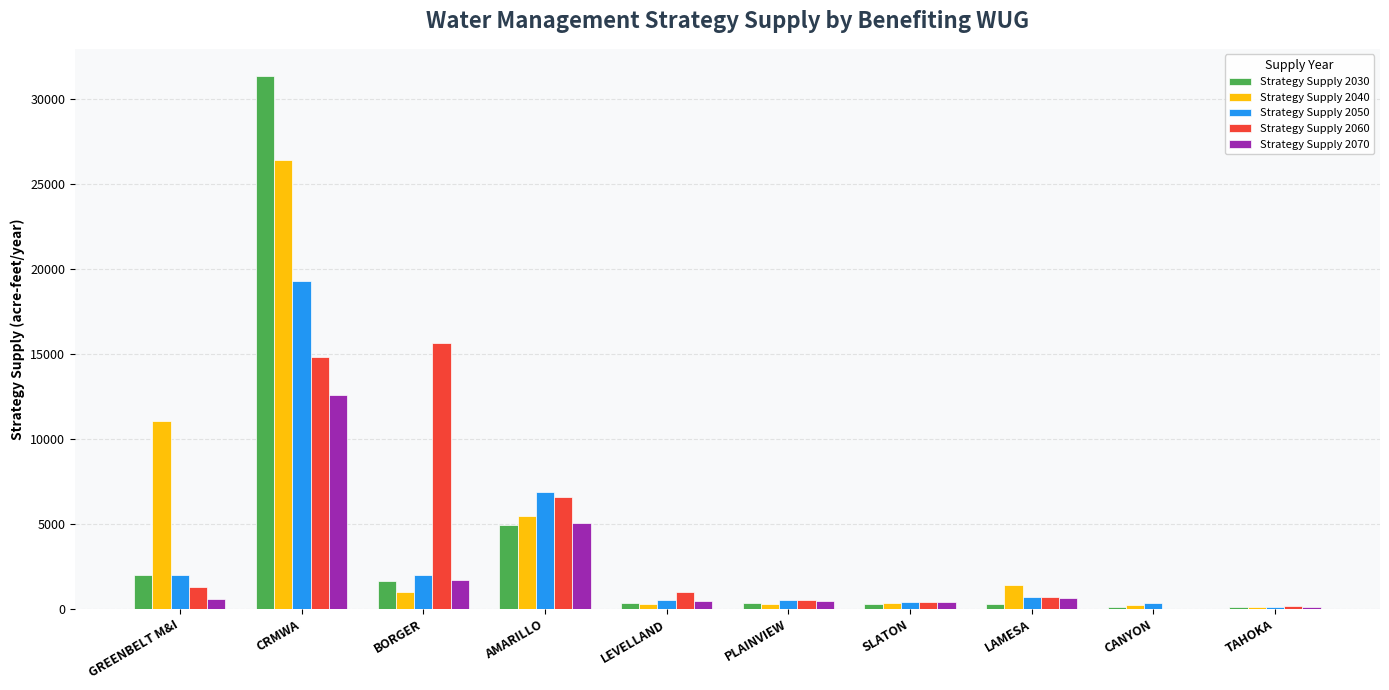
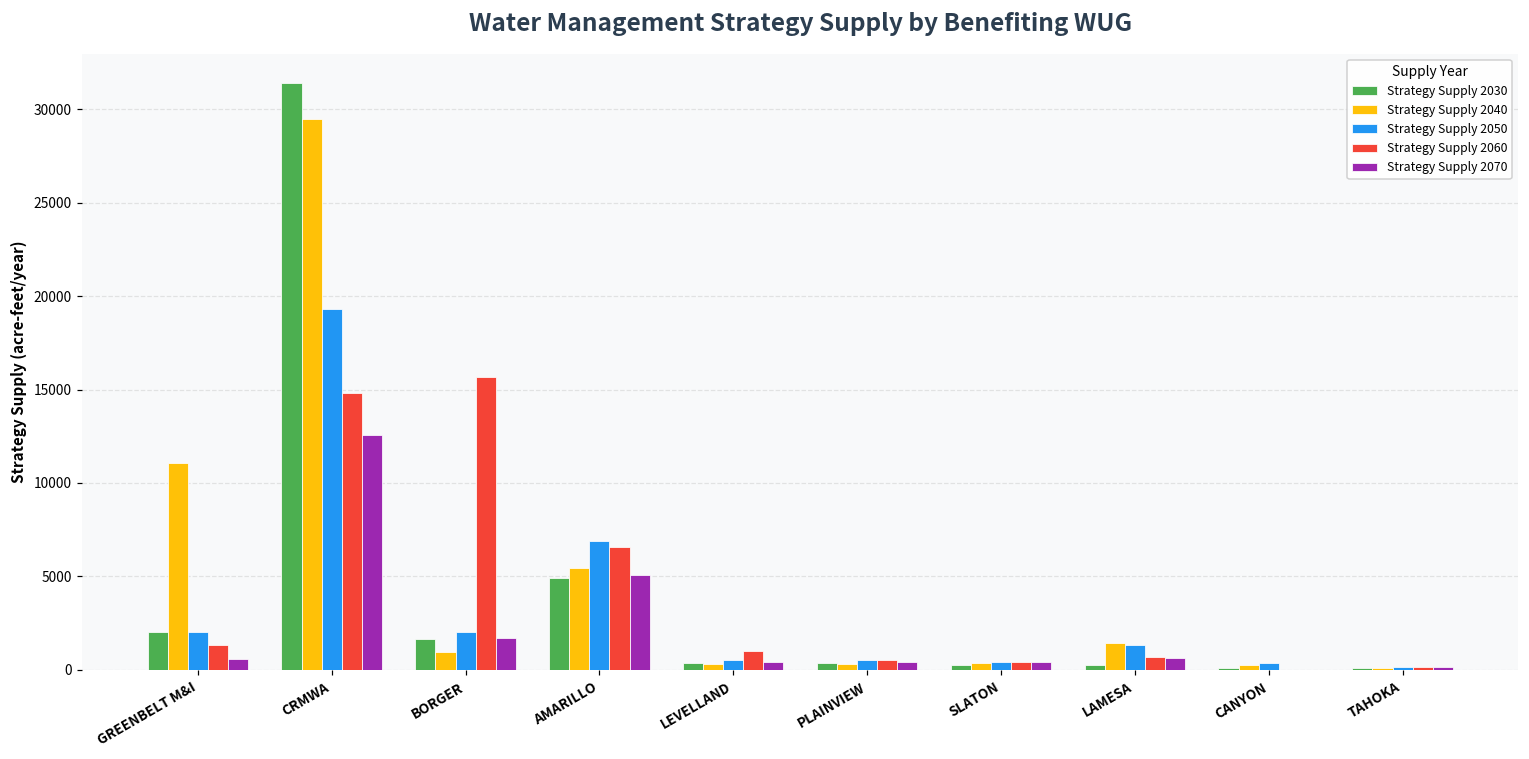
  {
    "Strategy Supply 2030": {
      "GREENBELT M&I": 2000,
      "CRMWA": 31400,
      "BORGER": 1600,
      "AMARILLO": 4900,
      "LEVELLAND": 300,
      "PLAINVIEW": 400,
      "SLATON": 300,
      "LAMESA": 300
    },
    "Strategy Supply 2040": {
      "GREENBELT M&I": 11100,
-     "CRMWA": 26400,
+     "CRMWA": 29500,
      "BORGER": 1000,
      "AMARILLO": 5500,
      "LEVELLAND": 300,
      "PLAINVIEW": 300,
      "SLATON": 400,
      "LAMESA": 1400,
      "CANYON": 200
    },
    "Strategy Supply 2050": {
      "GREENBELT M&I": 2000,
      "CRMWA": 19300,
      "BORGER": 2000,
      "AMARILLO": 6900,
      "LEVELLAND": 500,
      "PLAINVIEW": 500,
      "SLATON": 400,
-     "LAMESA": 700,
+     "LAMESA": 1300,
      "CANYON": 400
    },
    "Strategy Supply 2060": {
      "GREENBELT M&I": 1300,
      "CRMWA": 14800,
      "BORGER": 15600,
      "AMARILLO": 6600,
      "LEVELLAND": 1000,
      "PLAINVIEW": 500,
      "SLATON": 400,
      "LAMESA": 700,
      "CANYON": 0
    },
    "Strategy Supply 2070": {
      "GREENBELT M&I": 600,
      "CRMWA": 12600,
      "BORGER": 1700,
      "AMARILLO": 5100,
      "LEVELLAND": 400,
      "PLAINVIEW": 400,
      "SLATON": 400,
      "LAMESA": 600,
      "CANYON": 0
    }
  }
